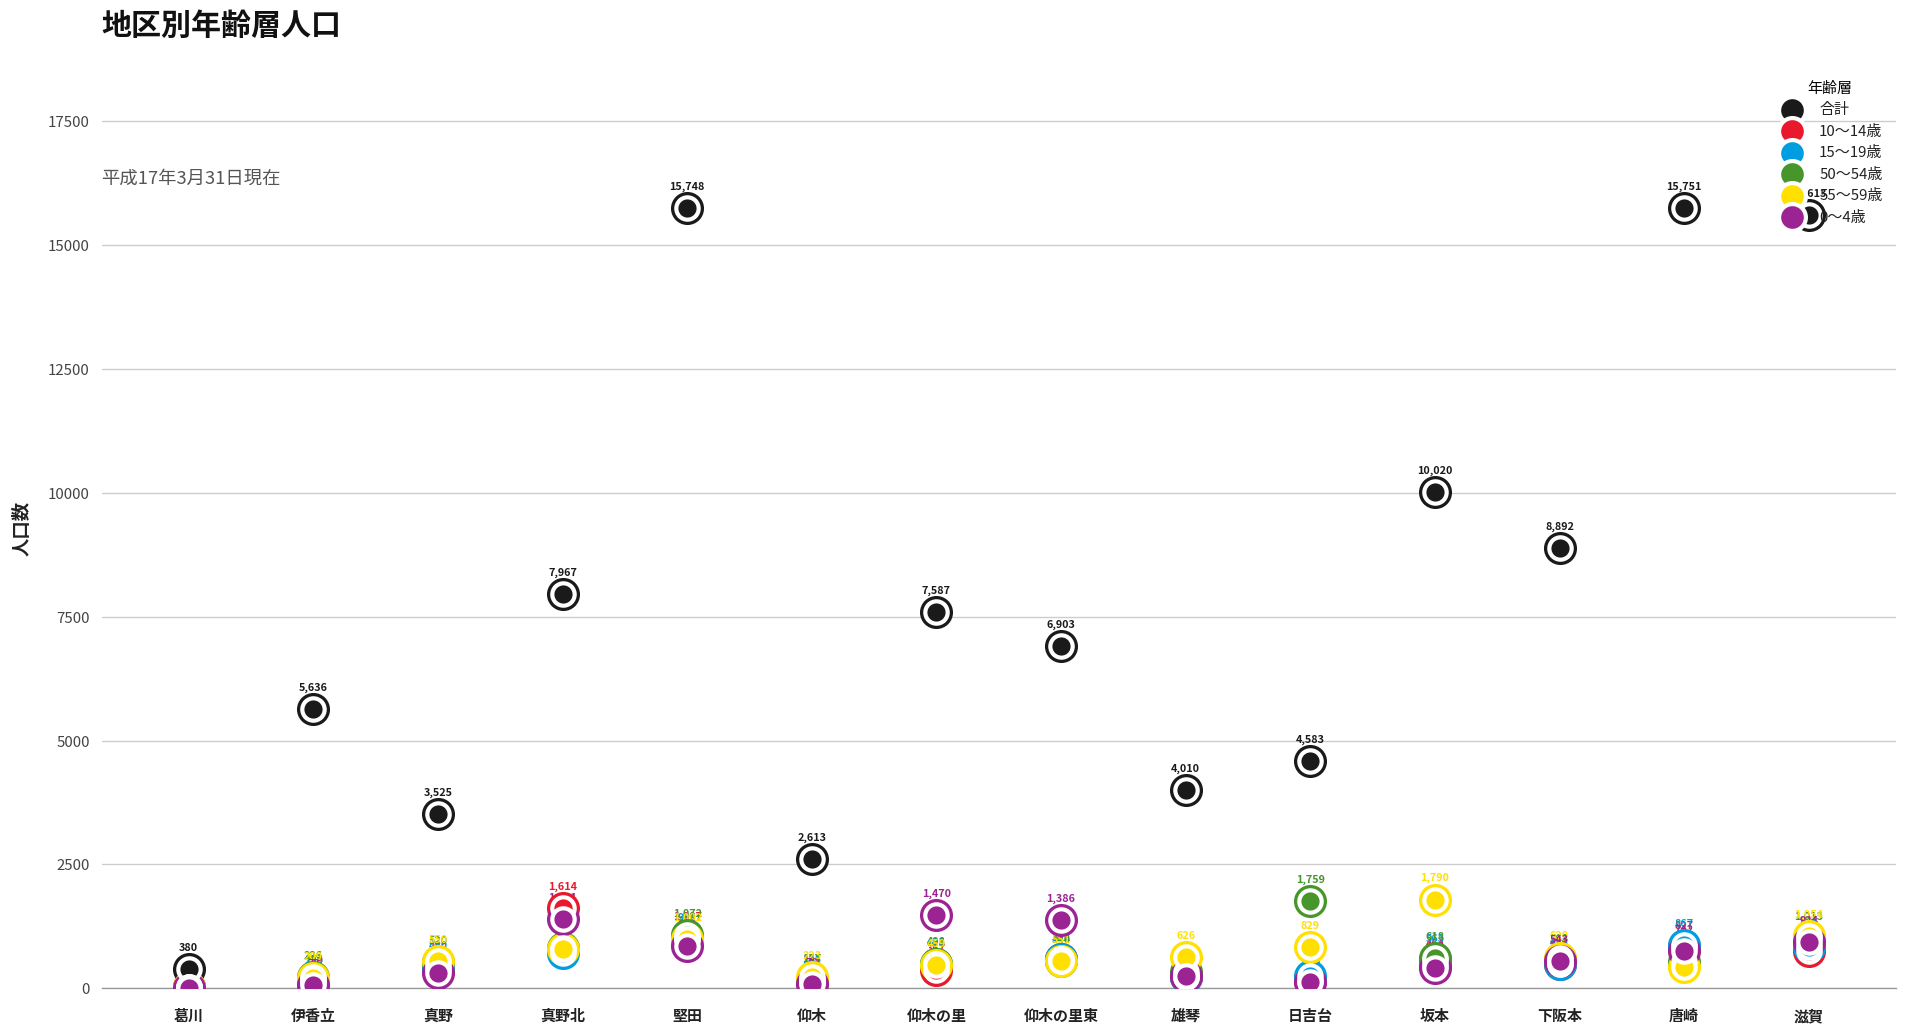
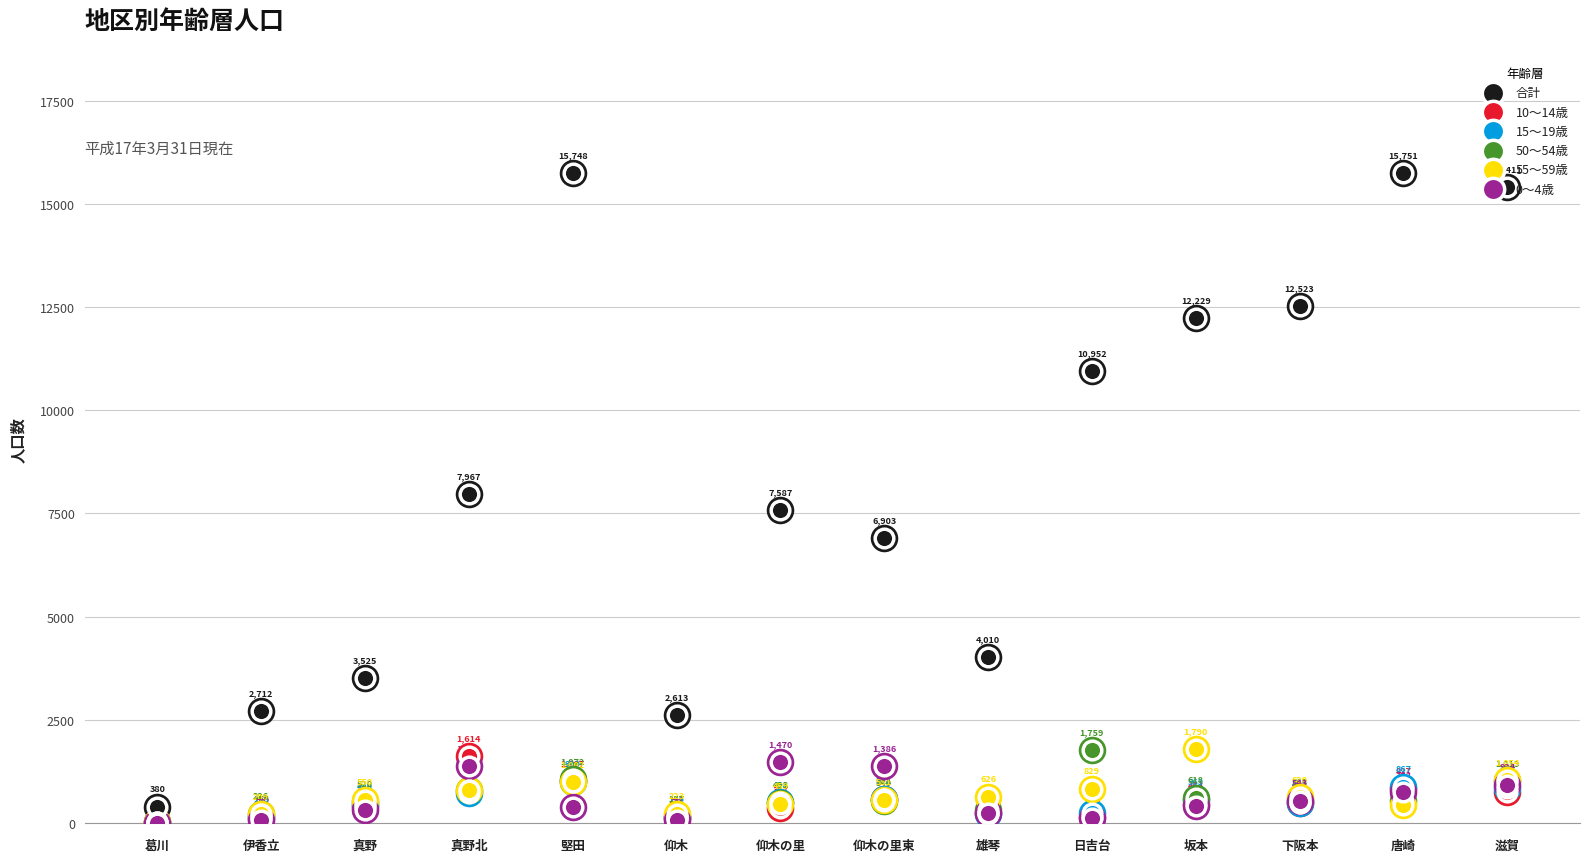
  {
    "合計": {
-     "伊香立": "5,636",
-     "日吉台": "4,583",
-     "坂本": "10,020",
-     "下阪本": "8,892",
-     "滋賀": "15,613"
+     "伊香立": "2,712",
+     "日吉台": "10,952",
+     "坂本": "12,229",
+     "下阪本": "12,523",
+     "滋賀": "15,411"
    },
    "0～4歳": {
-     "堅田": "856"
+     "堅田": "382"
    }
  }
